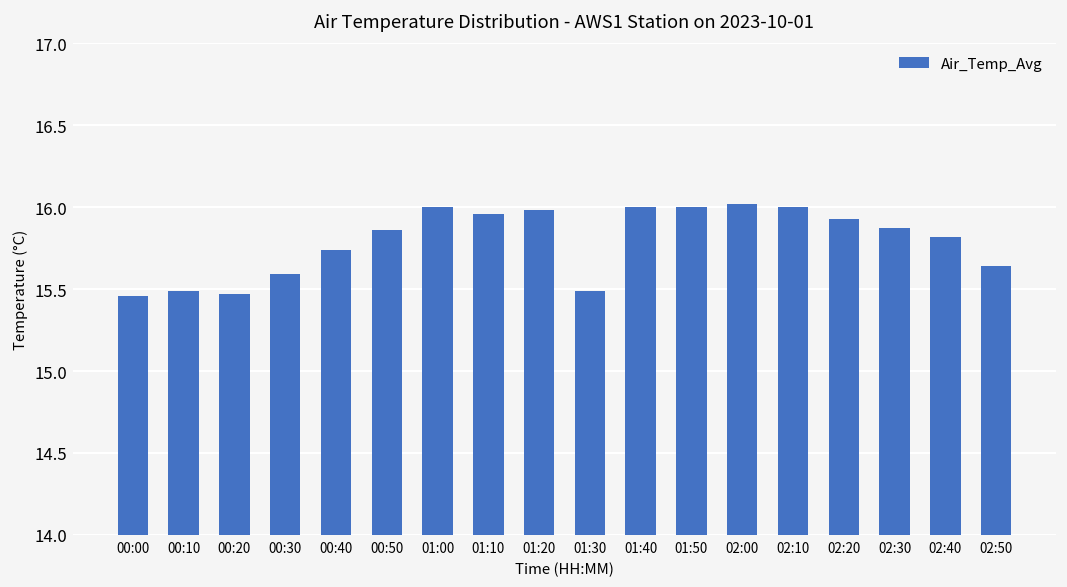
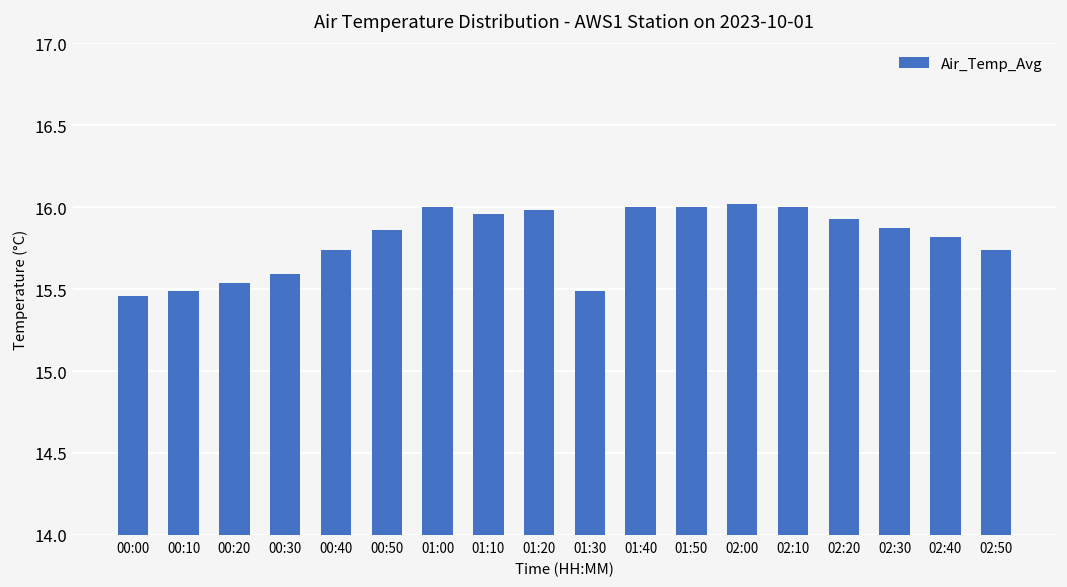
  {
    "00:00": 15.46,
    "00:10": 15.49,
-   "00:20": 15.47,
+   "00:20": 15.54,
    "00:30": 15.59,
    "00:40": 15.74,
    "00:50": 15.86,
    "01:00": 16.00,
    "01:10": 15.96,
    "01:20": 15.98,
    "01:30": 15.49,
    "01:40": 16.00,
    "01:50": 16.00,
    "02:00": 16.02,
    "02:10": 16.00,
    "02:20": 15.93,
    "02:30": 15.87,
    "02:40": 15.82,
-   "02:50": 15.64
+   "02:50": 15.74
  }
